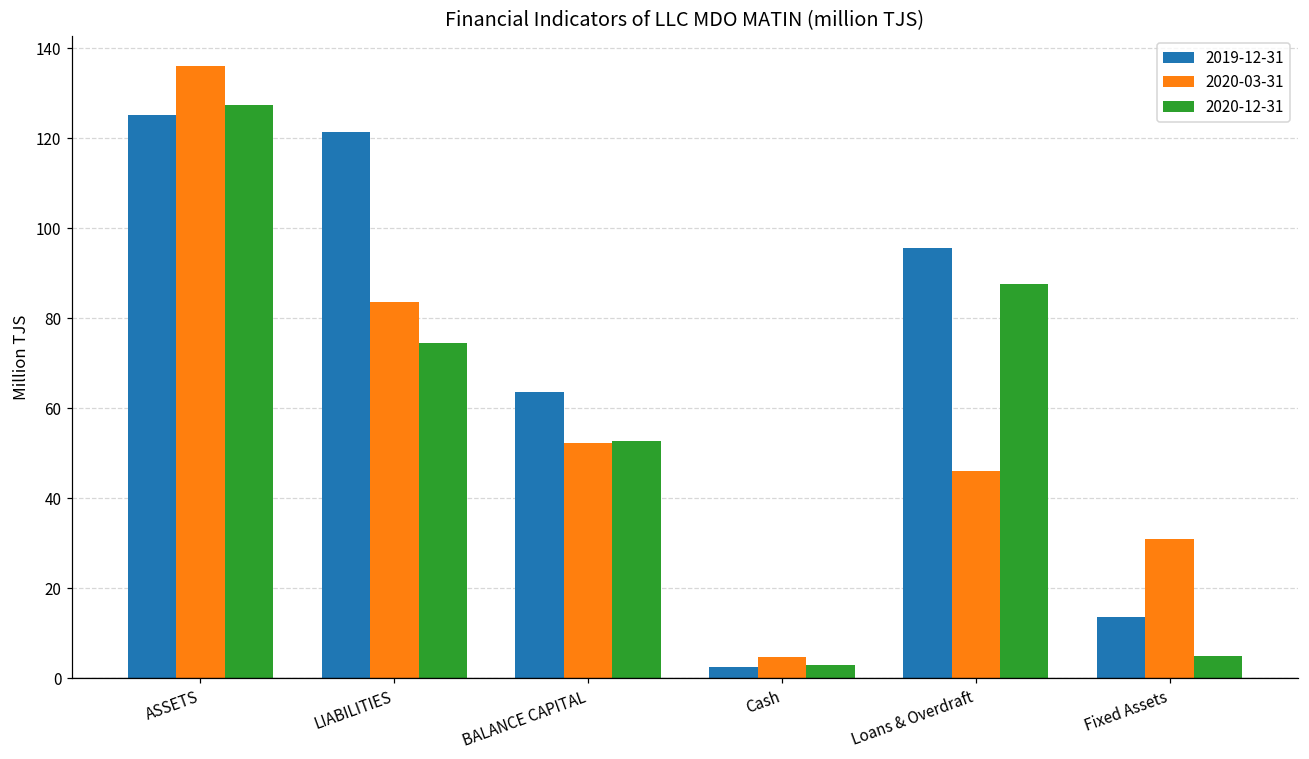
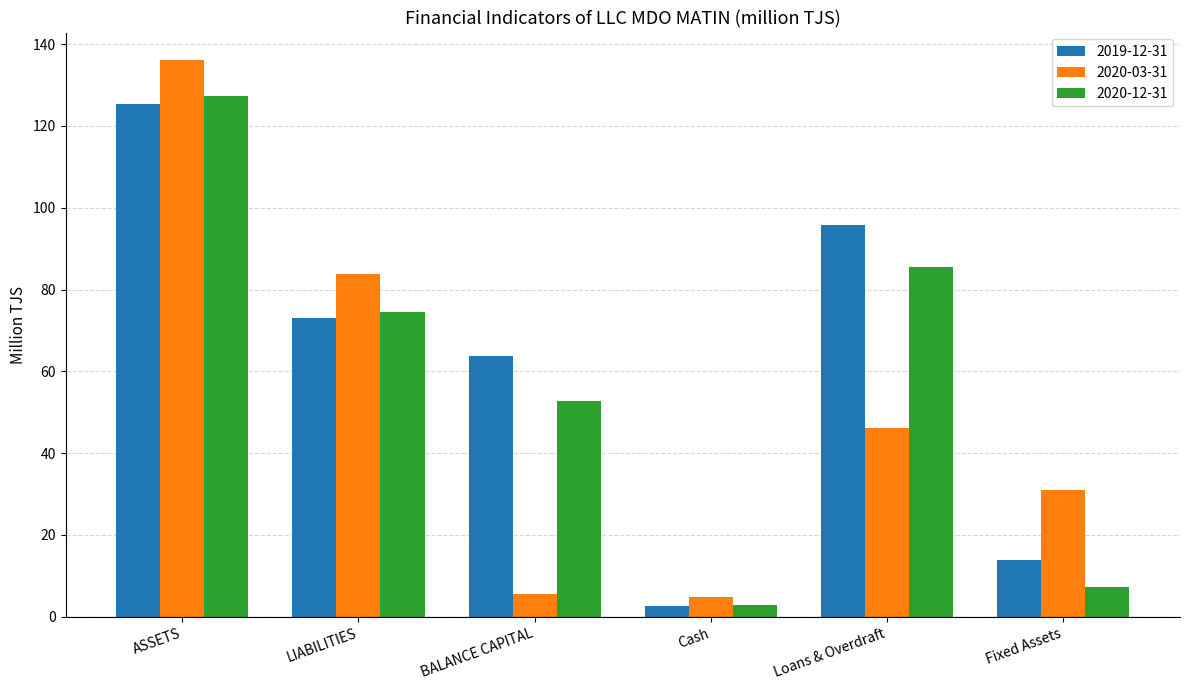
  {
    "2019-12-31": {
      "ASSETS": 125,
-     "LIABILITIES": 121,
+     "LIABILITIES": 73,
      "BALANCE CAPITAL": 64,
      "Cash": 3,
      "Loans & Overdraft": 96,
      "Fixed Assets": 14
    },
    "2020-03-31": {
      "ASSETS": 136,
      "LIABILITIES": 84,
-     "BALANCE CAPITAL": 52,
+     "BALANCE CAPITAL": 6,
      "Cash": 5,
      "Loans & Overdraft": 46,
      "Fixed Assets": 31
    },
    "2020-12-31": {
      "ASSETS": 127,
      "LIABILITIES": 75,
      "BALANCE CAPITAL": 53,
      "Cash": 3,
-     "Loans & Overdraft": 88,
-     "Fixed Assets": 5
+     "Loans & Overdraft": 86,
+     "Fixed Assets": 7
    }
  }
